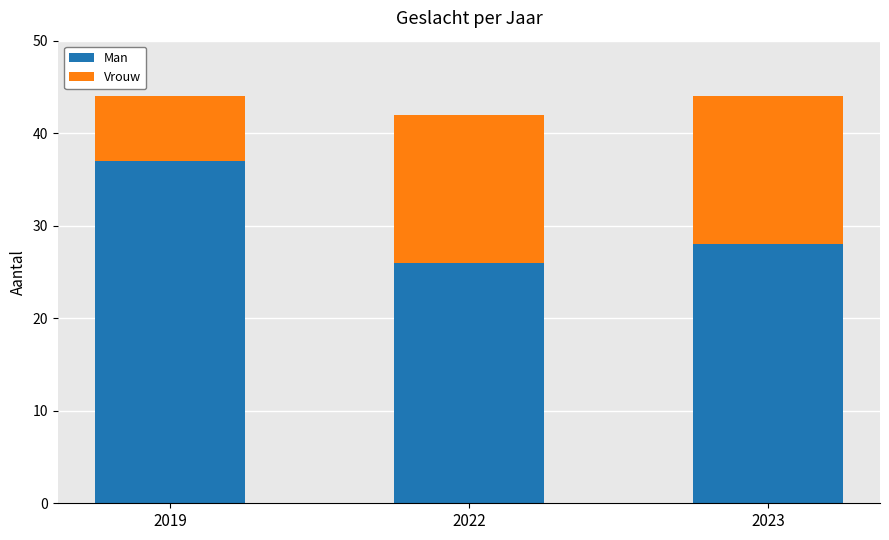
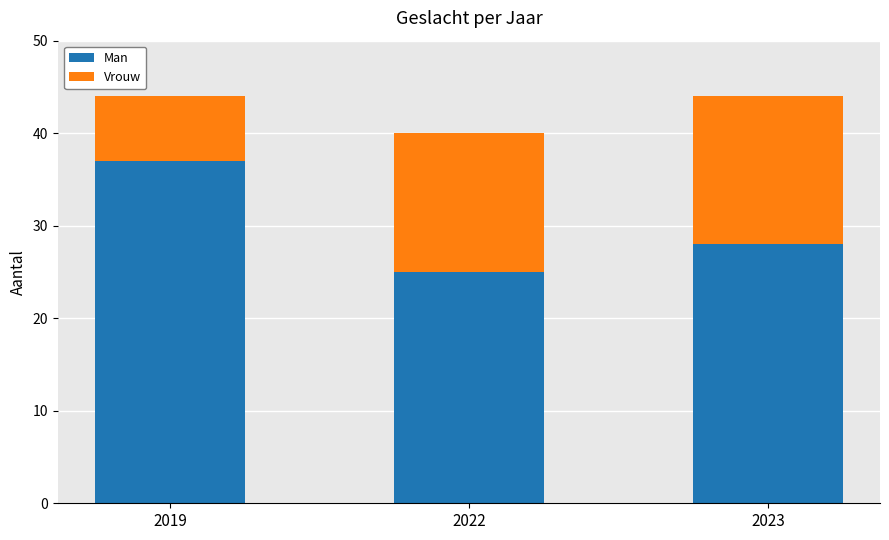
  {
    "Man": {
      "2019": 37,
-     "2022": 26,
+     "2022": 25,
      "2023": 28
    },
    "Vrouw": {
      "2019": 7,
-     "2022": 16,
+     "2022": 15,
      "2023": 16
    }
  }
